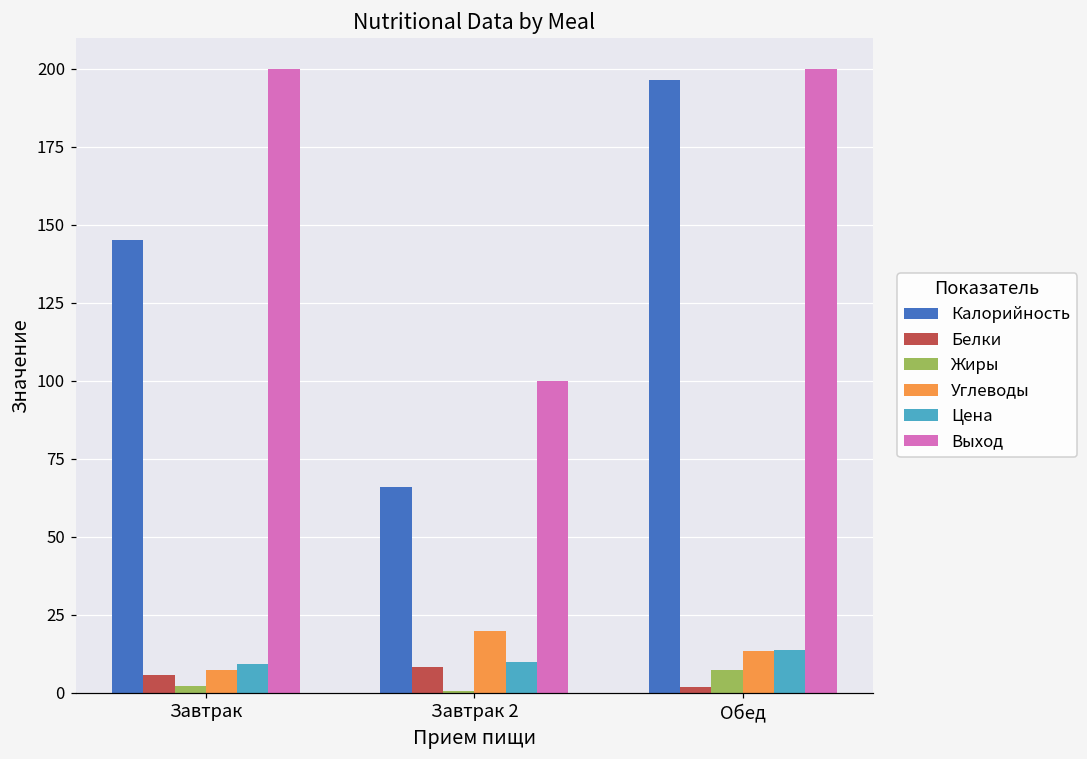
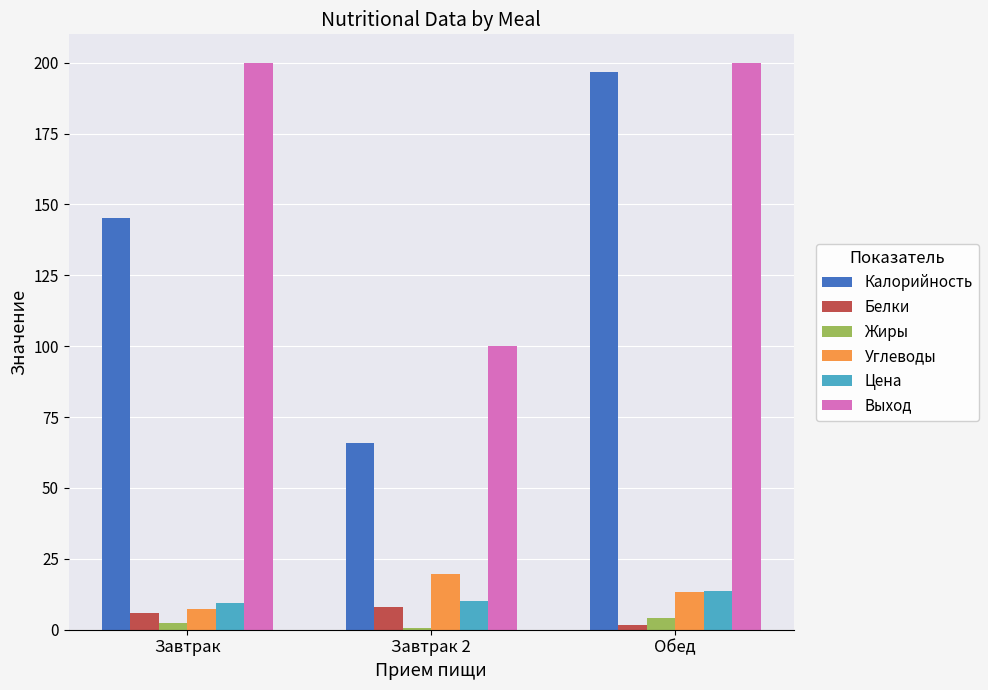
  {
    "Белки": {
      "Завтрак": 6,
      "Завтрак 2": 8,
      "Обед": 2
    },
    "Жиры": {
      "Завтрак": 2,
-     "Обед": 7
+     "Обед": 4
    },
    "Углеводы": {
      "Завтрак": 7,
      "Завтрак 2": 20,
      "Обед": 13
    },
    "Выход": {
      "Завтрак": 200,
      "Завтрак 2": 100,
      "Обед": 200
    }
  }
